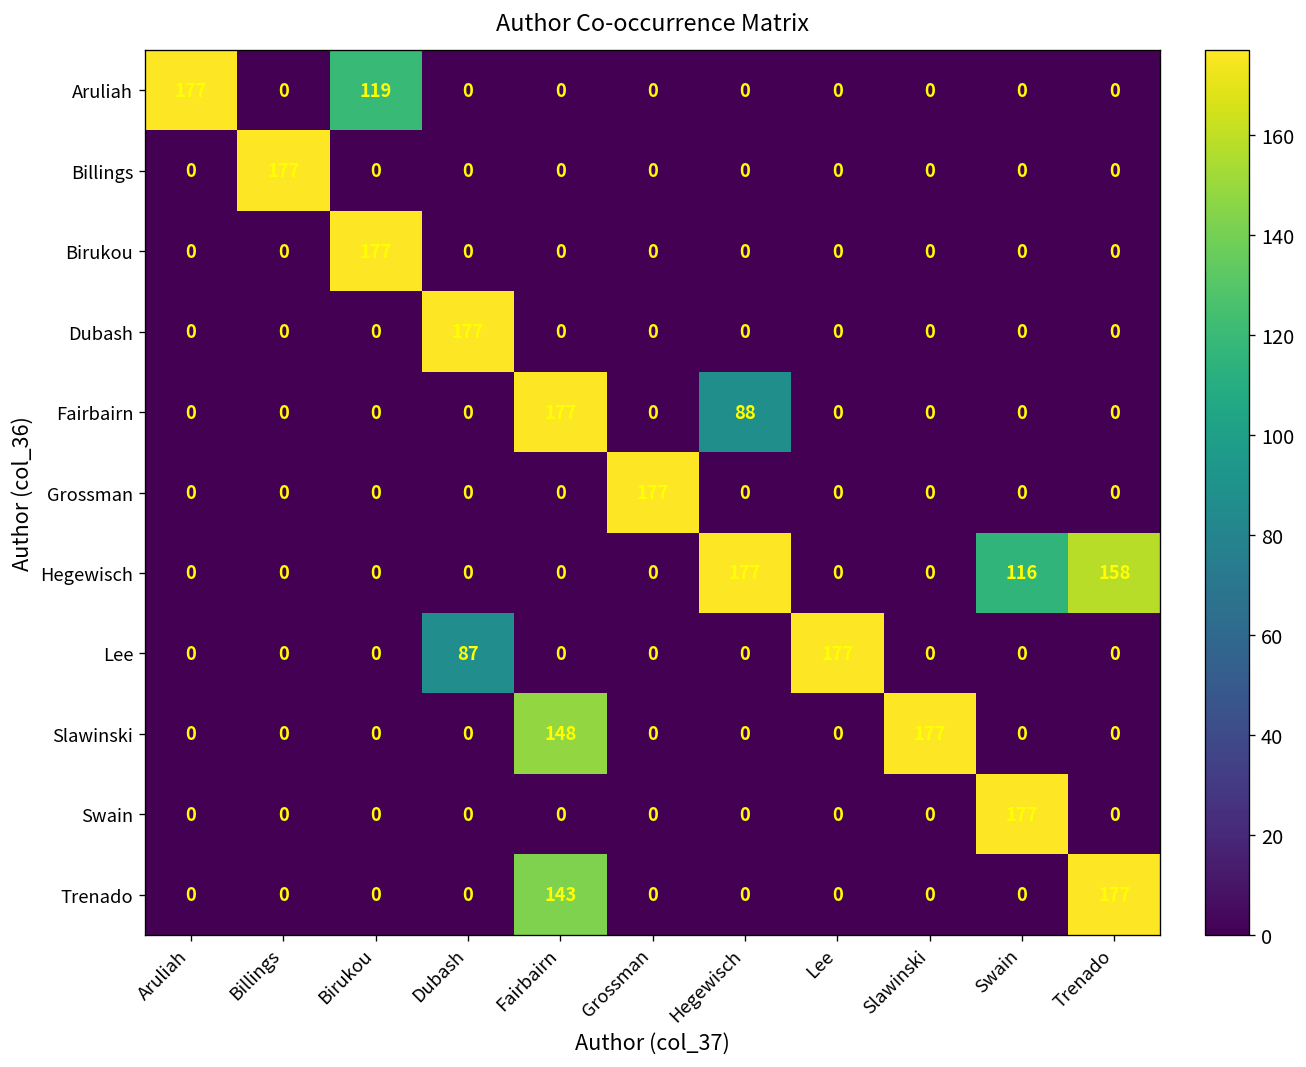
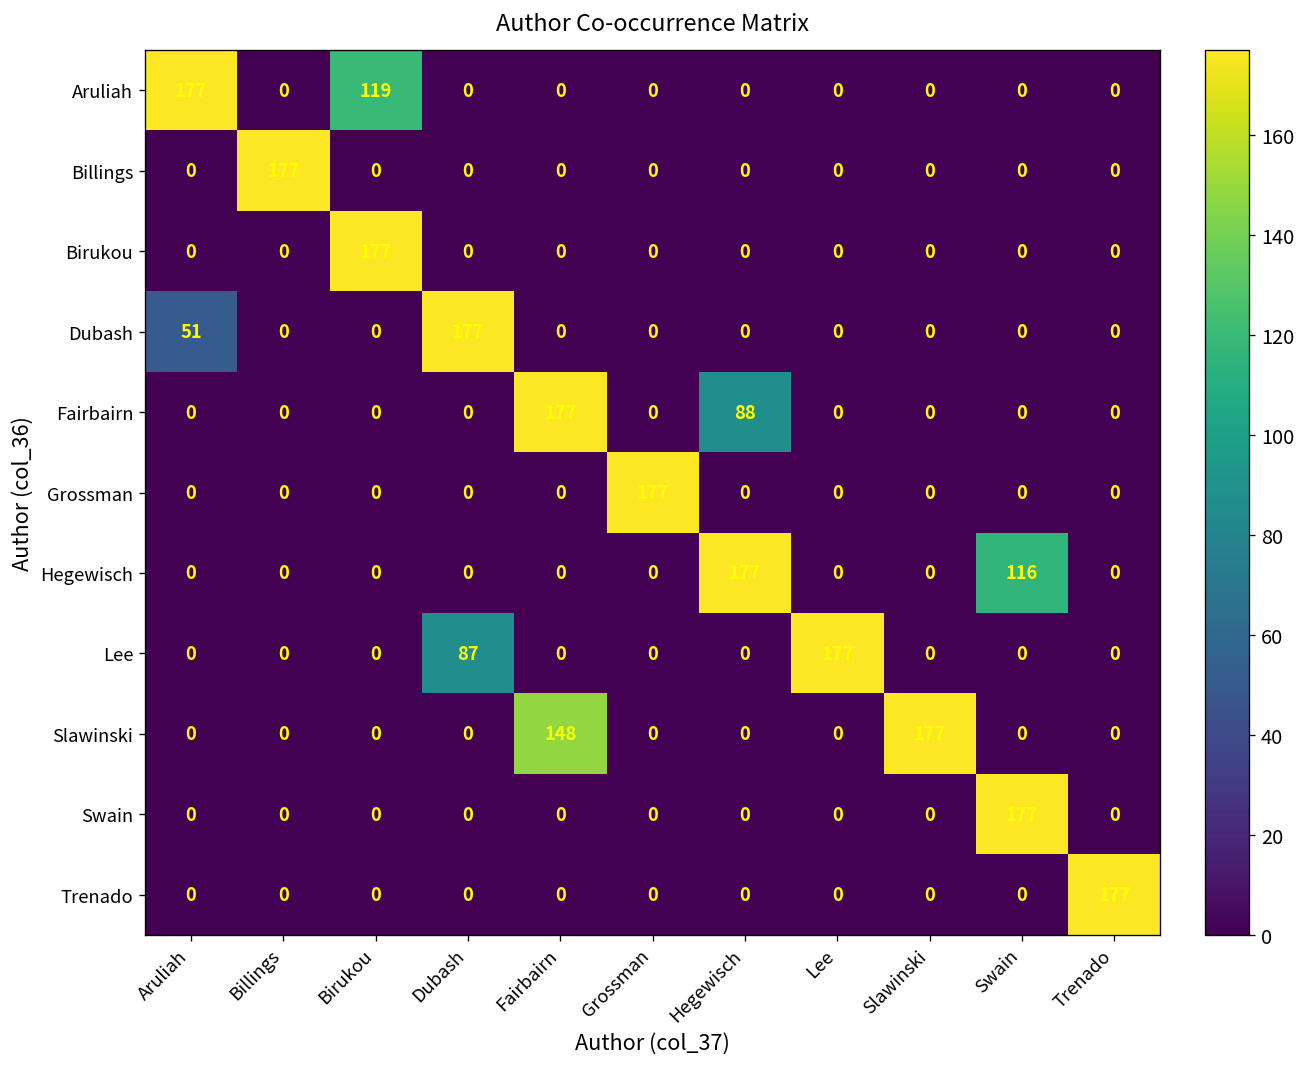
  {
    "Aruliah": {
      "Billings": 0,
      "Birukou": 119,
      "Dubash": 0,
      "Fairbairn": 0,
      "Grossman": 0,
      "Hegewisch": 0,
      "Lee": 0,
      "Slawinski": 0,
      "Swain": 0,
      "Trenado": 0
    },
    "Billings": {
      "Aruliah": 0,
      "Birukou": 0,
      "Dubash": 0,
      "Fairbairn": 0,
      "Grossman": 0,
      "Hegewisch": 0,
      "Lee": 0,
      "Slawinski": 0,
      "Swain": 0,
      "Trenado": 0
    },
    "Birukou": {
      "Aruliah": 0,
      "Billings": 0,
      "Dubash": 0,
      "Fairbairn": 0,
      "Grossman": 0,
      "Hegewisch": 0,
      "Lee": 0,
      "Slawinski": 0,
      "Swain": 0,
      "Trenado": 0
    },
    "Dubash": {
-     "Aruliah": 0,
+     "Aruliah": 51,
      "Billings": 0,
      "Birukou": 0,
      "Fairbairn": 0,
      "Grossman": 0,
      "Hegewisch": 0,
      "Lee": 0,
      "Slawinski": 0,
      "Swain": 0,
      "Trenado": 0
    },
    "Fairbairn": {
      "Aruliah": 0,
      "Billings": 0,
      "Birukou": 0,
      "Dubash": 0,
      "Grossman": 0,
      "Hegewisch": 88,
      "Lee": 0,
      "Slawinski": 0,
      "Swain": 0,
      "Trenado": 0
    },
    "Grossman": {
      "Aruliah": 0,
      "Billings": 0,
      "Birukou": 0,
      "Dubash": 0,
      "Fairbairn": 0,
      "Hegewisch": 0,
      "Lee": 0,
      "Slawinski": 0,
      "Swain": 0,
      "Trenado": 0
    },
    "Hegewisch": {
      "Aruliah": 0,
      "Billings": 0,
      "Birukou": 0,
      "Dubash": 0,
      "Fairbairn": 0,
      "Grossman": 0,
      "Lee": 0,
      "Slawinski": 0,
      "Swain": 116,
-     "Trenado": 158
+     "Trenado": 0
    },
    "Lee": {
      "Aruliah": 0,
      "Billings": 0,
      "Birukou": 0,
      "Dubash": 87,
      "Fairbairn": 0,
      "Grossman": 0,
      "Hegewisch": 0,
      "Slawinski": 0,
      "Swain": 0,
      "Trenado": 0
    },
    "Slawinski": {
      "Aruliah": 0,
      "Billings": 0,
      "Birukou": 0,
      "Dubash": 0,
      "Fairbairn": 148,
      "Grossman": 0,
      "Hegewisch": 0,
      "Lee": 0,
      "Swain": 0,
      "Trenado": 0
    },
    "Swain": {
      "Aruliah": 0,
      "Billings": 0,
      "Birukou": 0,
      "Dubash": 0,
      "Fairbairn": 0,
      "Grossman": 0,
      "Hegewisch": 0,
      "Lee": 0,
      "Slawinski": 0,
      "Trenado": 0
    },
    "Trenado": {
      "Aruliah": 0,
      "Billings": 0,
      "Birukou": 0,
      "Dubash": 0,
-     "Fairbairn": 143,
+     "Fairbairn": 0,
      "Grossman": 0,
      "Hegewisch": 0,
      "Lee": 0,
      "Slawinski": 0,
      "Swain": 0
    }
  }
